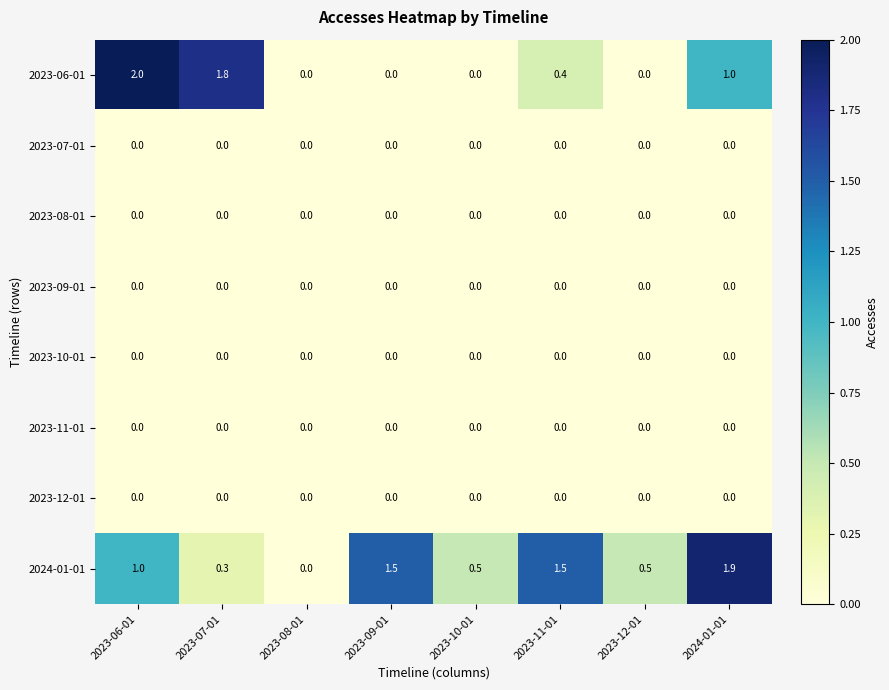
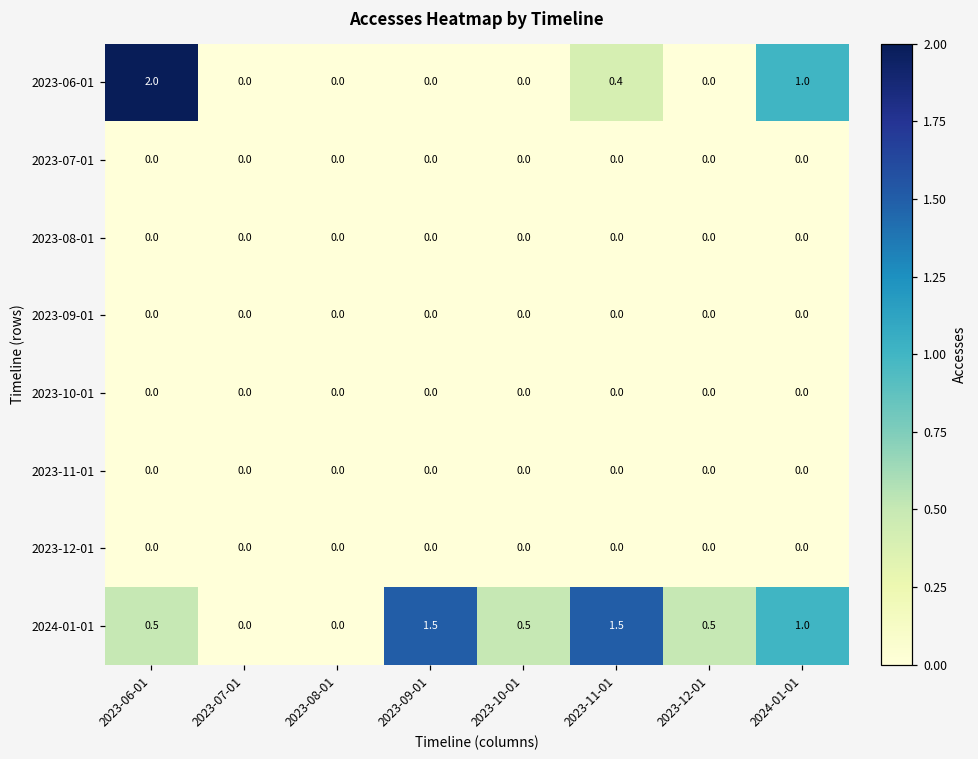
  {
    "2023-06-01": {
      "2023-06-01": 2.0,
-     "2023-07-01": 1.8,
+     "2023-07-01": 0.0,
      "2023-08-01": 0.0,
      "2023-09-01": 0.0,
      "2023-10-01": 0.0,
      "2023-11-01": 0.4,
      "2023-12-01": 0.0,
      "2024-01-01": 1.0
    },
    "2023-07-01": {
      "2023-06-01": 0.0,
      "2023-07-01": 0.0,
      "2023-08-01": 0.0,
      "2023-09-01": 0.0,
      "2023-10-01": 0.0,
      "2023-11-01": 0.0,
      "2023-12-01": 0.0,
      "2024-01-01": 0.0
    },
    "2023-08-01": {
      "2023-06-01": 0.0,
      "2023-07-01": 0.0,
      "2023-08-01": 0.0,
      "2023-09-01": 0.0,
      "2023-10-01": 0.0,
      "2023-11-01": 0.0,
      "2023-12-01": 0.0,
      "2024-01-01": 0.0
    },
    "2023-09-01": {
      "2023-06-01": 0.0,
      "2023-07-01": 0.0,
      "2023-08-01": 0.0,
      "2023-09-01": 0.0,
      "2023-10-01": 0.0,
      "2023-11-01": 0.0,
      "2023-12-01": 0.0,
      "2024-01-01": 0.0
    },
    "2023-10-01": {
      "2023-06-01": 0.0,
      "2023-07-01": 0.0,
      "2023-08-01": 0.0,
      "2023-09-01": 0.0,
      "2023-10-01": 0.0,
      "2023-11-01": 0.0,
      "2023-12-01": 0.0,
      "2024-01-01": 0.0
    },
    "2023-11-01": {
      "2023-06-01": 0.0,
      "2023-07-01": 0.0,
      "2023-08-01": 0.0,
      "2023-09-01": 0.0,
      "2023-10-01": 0.0,
      "2023-11-01": 0.0,
      "2023-12-01": 0.0,
      "2024-01-01": 0.0
    },
    "2023-12-01": {
      "2023-06-01": 0.0,
      "2023-07-01": 0.0,
      "2023-08-01": 0.0,
      "2023-09-01": 0.0,
      "2023-10-01": 0.0,
      "2023-11-01": 0.0,
      "2023-12-01": 0.0,
      "2024-01-01": 0.0
    },
    "2024-01-01": {
-     "2023-06-01": 1.0,
-     "2023-07-01": 0.3,
+     "2023-06-01": 0.5,
+     "2023-07-01": 0.0,
      "2023-08-01": 0.0,
      "2023-09-01": 1.5,
      "2023-10-01": 0.5,
      "2023-11-01": 1.5,
      "2023-12-01": 0.5,
-     "2024-01-01": 1.9
+     "2024-01-01": 1.0
    }
  }
